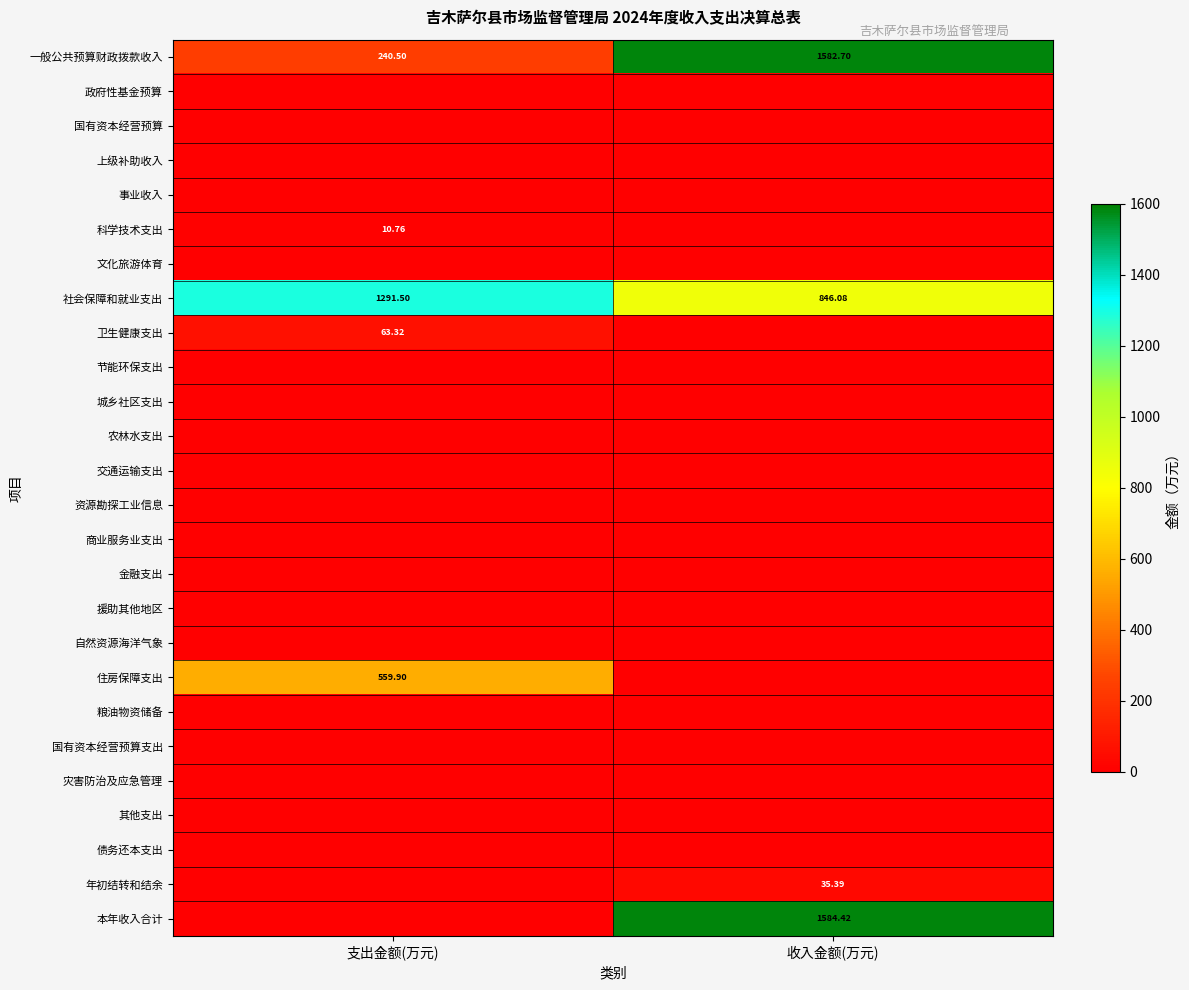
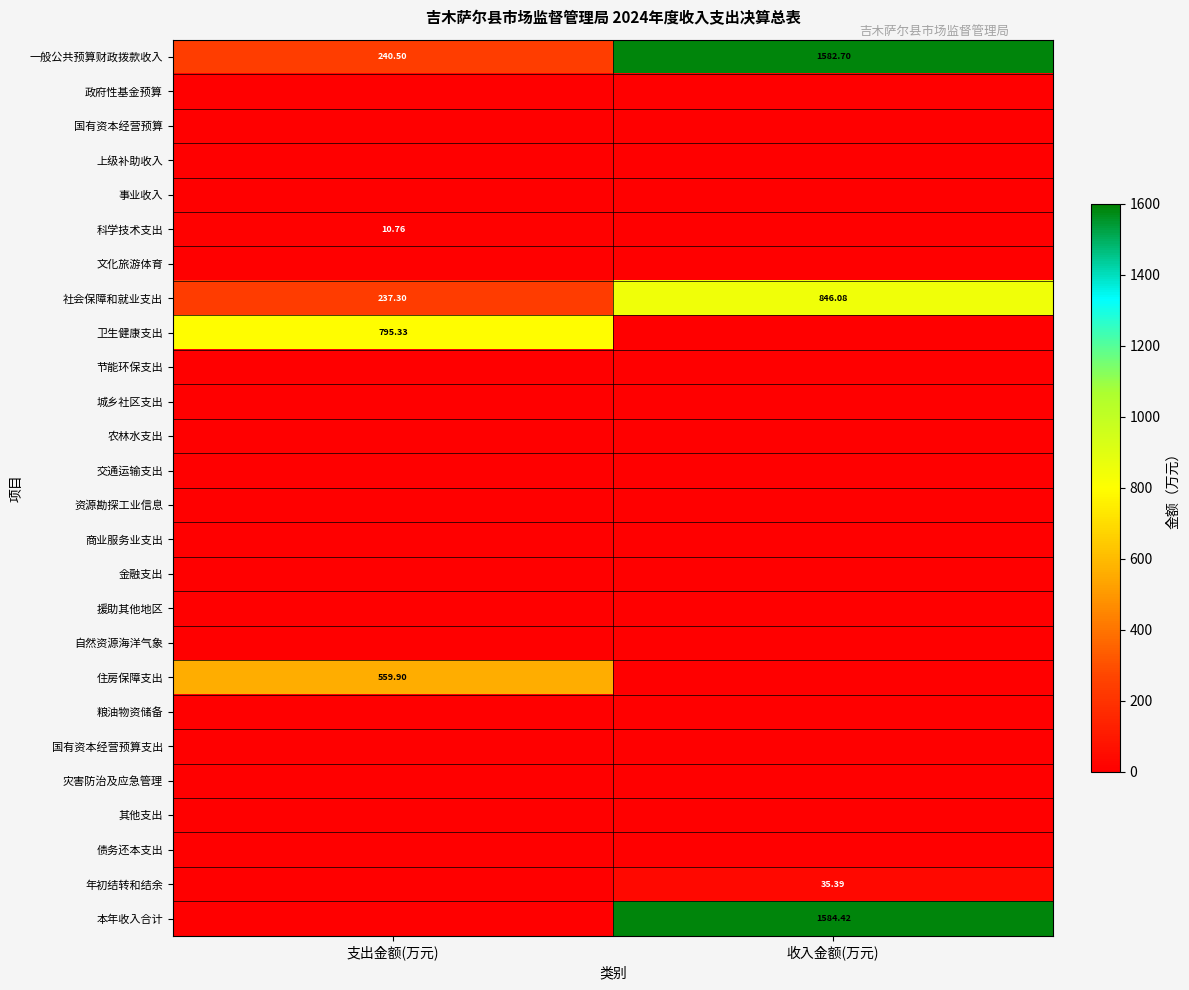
  {
    "一般公共预算财政拨款收入": {
      "支出金额(万元)": 240.50,
      "收入金额(万元)": 1582.70
    },
    "科学技术支出": {
      "支出金额(万元)": 10.76
    },
    "社会保障和就业支出": {
-     "支出金额(万元)": 1291.50,
+     "支出金额(万元)": 237.30,
      "收入金额(万元)": 846.08
    },
    "卫生健康支出": {
-     "支出金额(万元)": 63.32
+     "支出金额(万元)": 795.33
    },
    "住房保障支出": {
      "支出金额(万元)": 559.90
    },
    "年初结转和结余": {
      "收入金额(万元)": 35.39
    },
    "本年收入合计": {
      "收入金额(万元)": 1584.42
    }
  }
